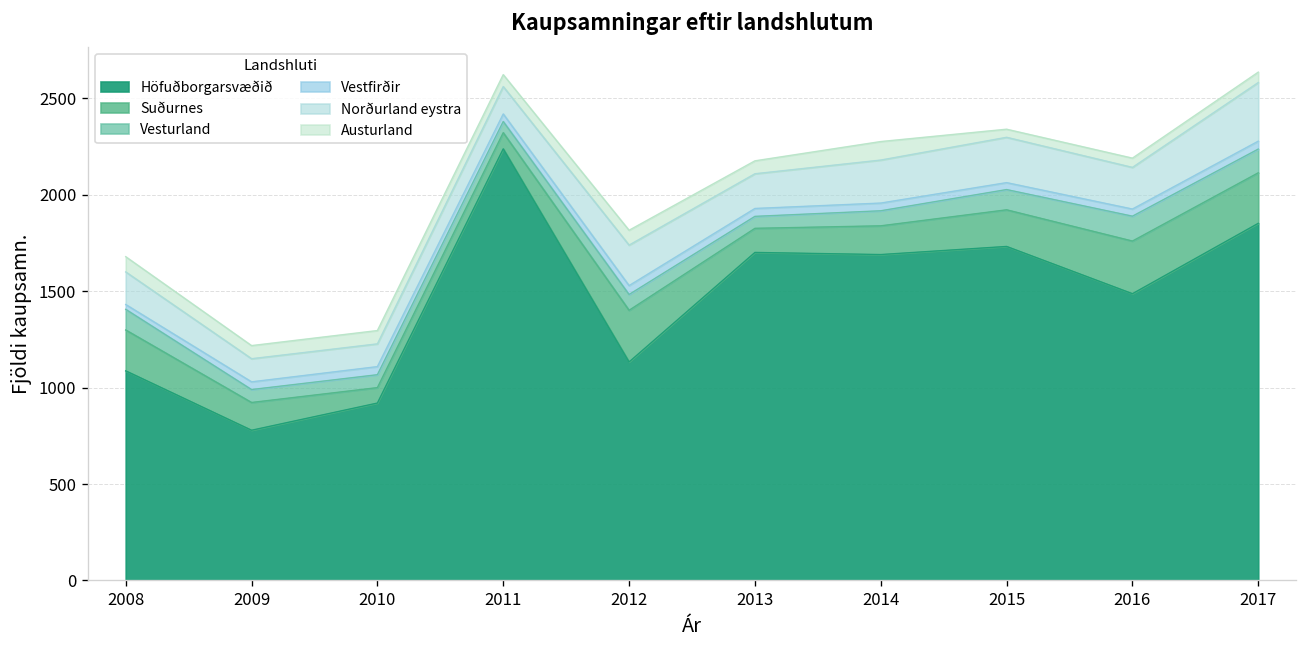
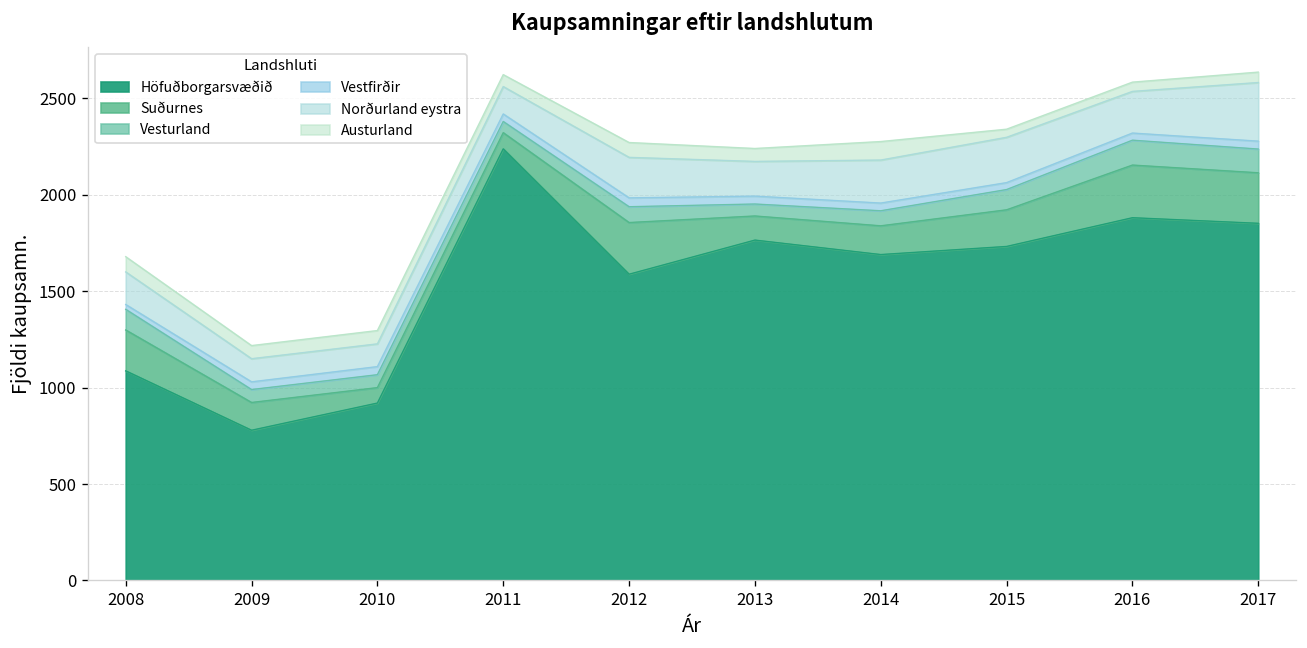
  {
    "Höfuðborgarsvæðið": {
      "2008": 1090,
      "2009": 780,
      "2010": 920,
      "2011": 2240,
-     "2012": 1130,
-     "2013": 1700,
+     "2012": 1590,
+     "2013": 1770,
      "2014": 1690,
      "2015": 1730,
-     "2016": 1490,
+     "2016": 1880,
      "2017": 1850
    }
  }
